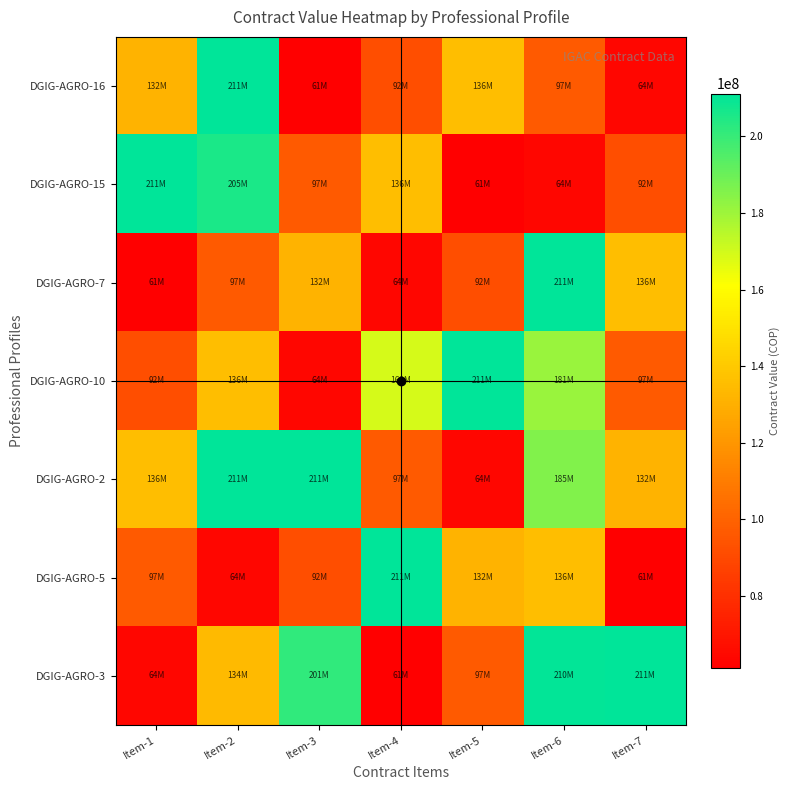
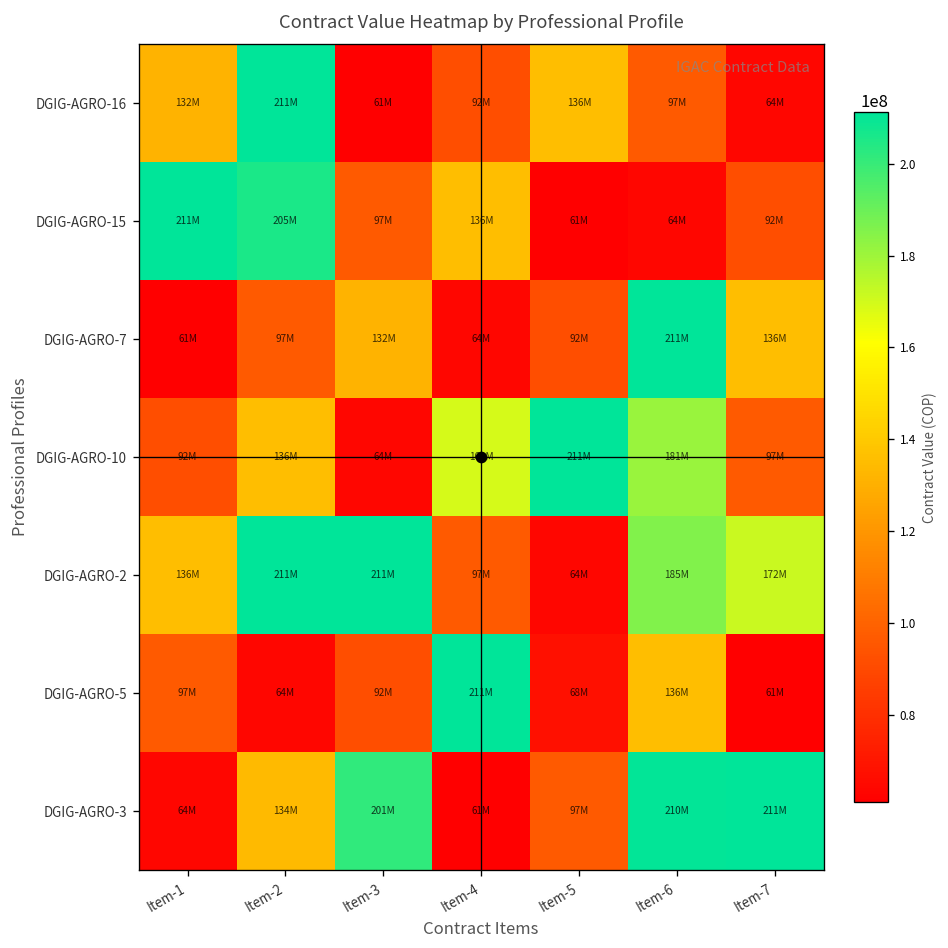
  {
    "DGIG-AGRO-16": {
      "Item-1": "132M",
      "Item-2": "211M",
      "Item-3": "61M",
      "Item-4": "92M",
      "Item-5": "136M",
      "Item-6": "97M"
    },
    "DGIG-AGRO-15": {
      "Item-1": "211M",
      "Item-2": "205M",
      "Item-3": "97M",
      "Item-4": "136M",
      "Item-5": "61M",
      "Item-6": "64M",
      "Item-7": "92M"
    },
    "DGIG-AGRO-7": {
      "Item-1": "61M",
      "Item-2": "97M",
      "Item-3": "132M",
      "Item-4": "64M",
      "Item-5": "92M",
      "Item-6": "211M",
      "Item-7": "136M"
    },
    "DGIG-AGRO-10": {
      "Item-1": "92M",
      "Item-2": "136M",
      "Item-3": "64M",
      "Item-5": "211M",
      "Item-6": "181M",
      "Item-7": "97M"
    },
    "DGIG-AGRO-2": {
      "Item-1": "136M",
      "Item-2": "211M",
      "Item-3": "211M",
      "Item-4": "97M",
      "Item-5": "64M",
      "Item-6": "185M",
-     "Item-7": "132M"
+     "Item-7": "172M"
    },
    "DGIG-AGRO-5": {
      "Item-1": "97M",
      "Item-2": "64M",
      "Item-3": "92M",
      "Item-4": "211M",
-     "Item-5": "132M",
+     "Item-5": "68M",
      "Item-6": "136M",
      "Item-7": "61M"
    },
    "DGIG-AGRO-3": {
      "Item-1": "64M",
      "Item-2": "134M",
      "Item-3": "201M",
      "Item-4": "61M",
      "Item-5": "97M",
      "Item-6": "210M",
      "Item-7": "211M"
    }
  }
